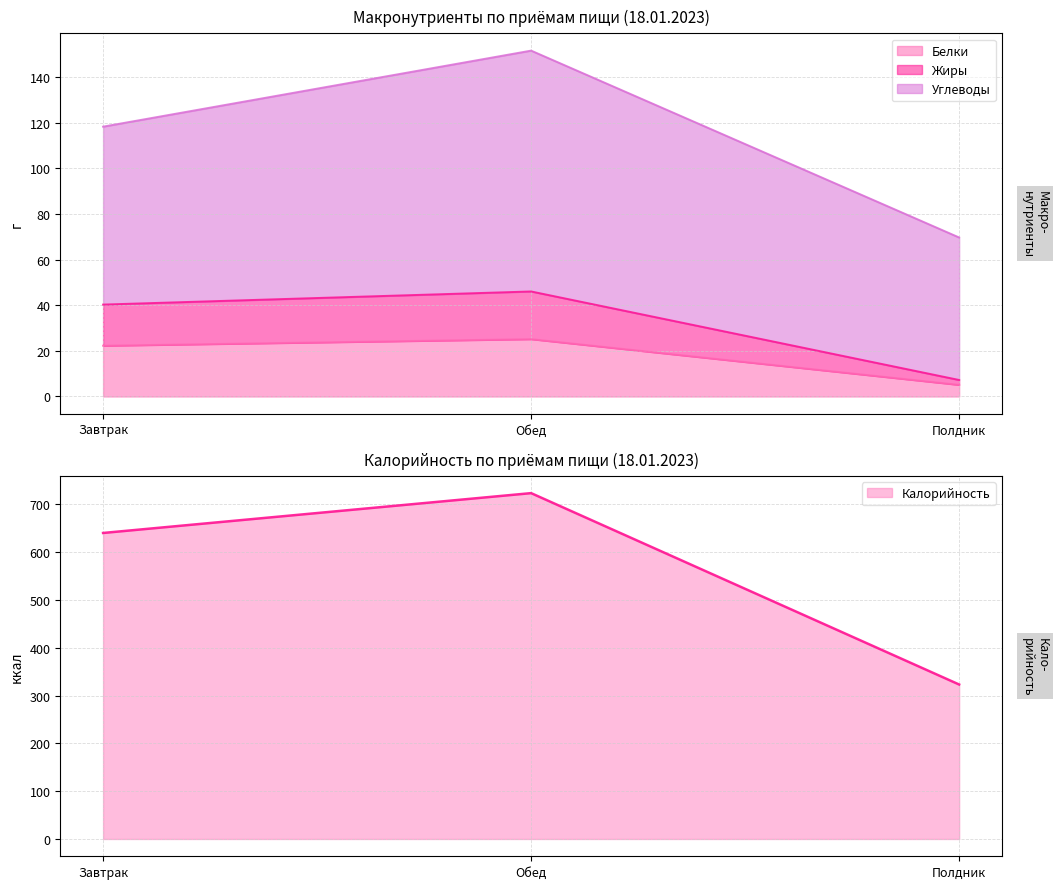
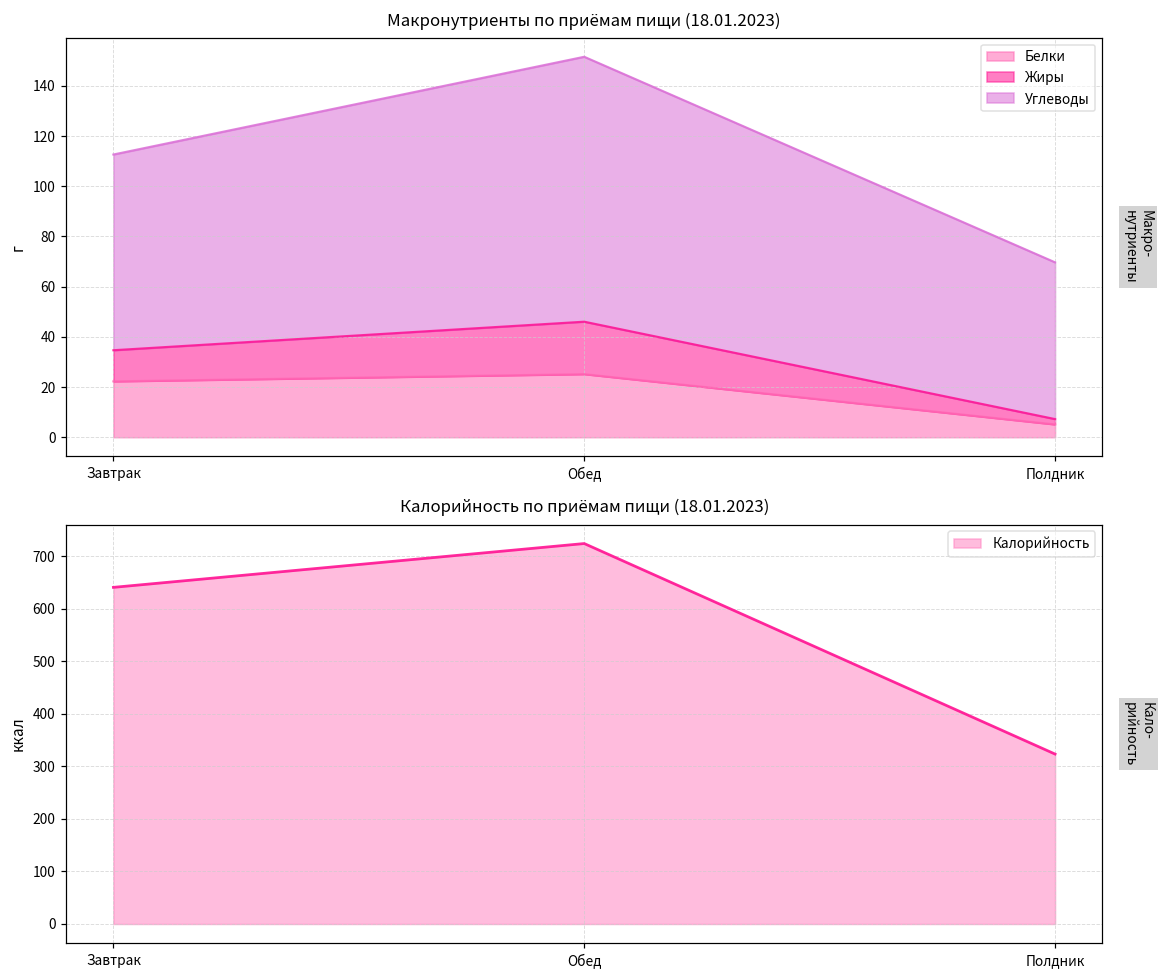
  {
    "Макронутриенты по приёмам пищи (18.01.2023)": {
      "Жиры": {
-       "Завтрак": 18,
+       "Завтрак": 12,
        "Обед": 21,
        "Полдник": 2
      }
    },
    "Калорийность по приёмам пищи (18.01.2023)": {
      "Завтрак": 640,
      "Обед": 720,
      "Полдник": 320
    }
  }
